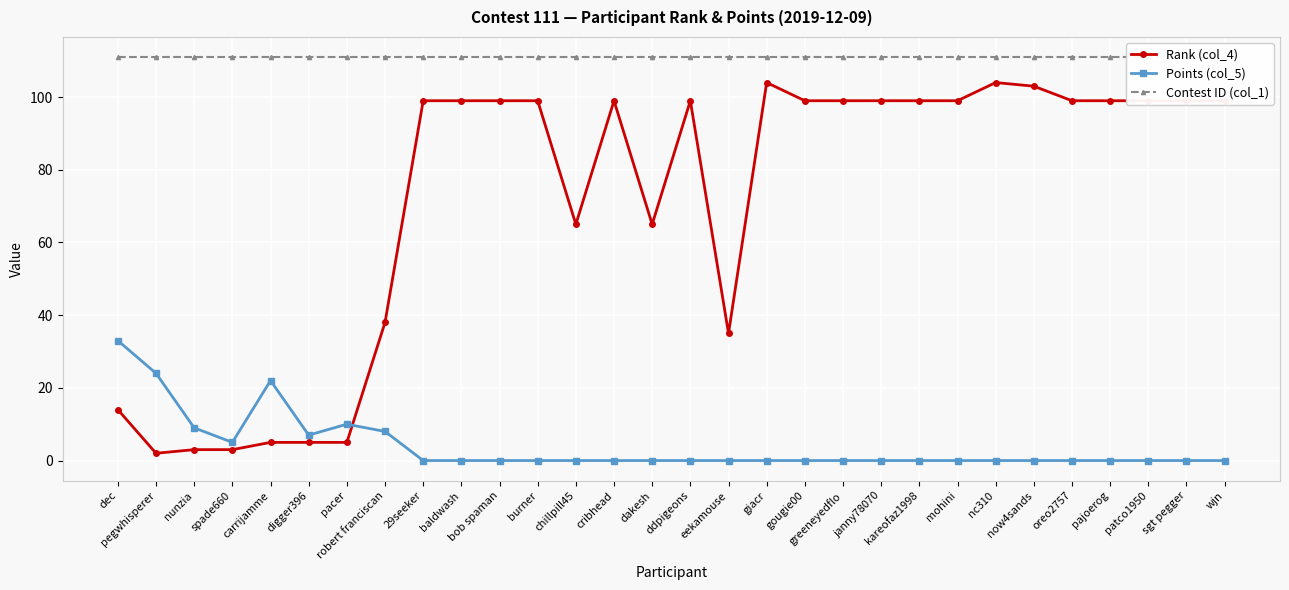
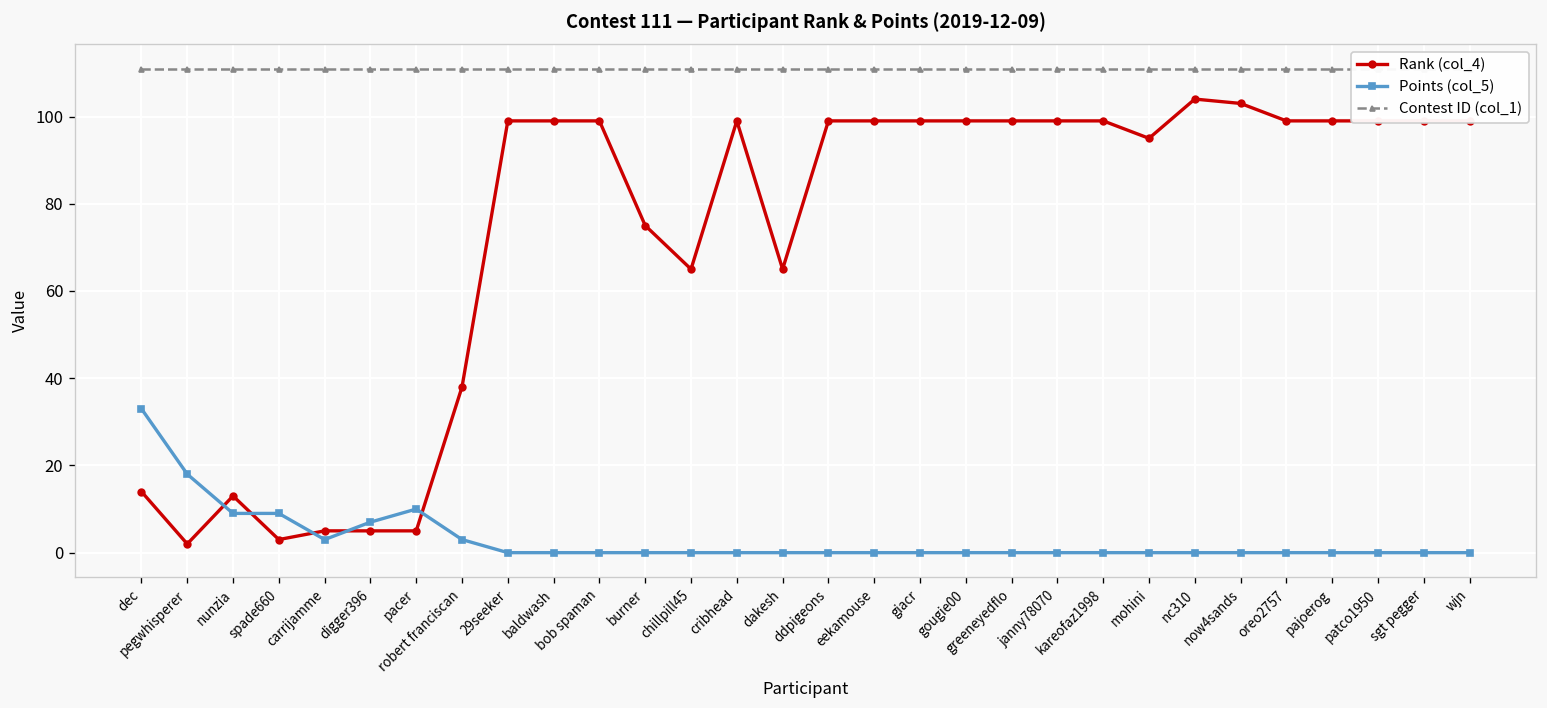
  {
    "Rank (col_4)": {
      "dec": 14,
      "pegwhisperer": 2,
-     "nunzia": 3,
+     "nunzia": 13,
      "spade660": 3,
      "carrijamme": 5,
      "digger396": 5,
      "pacer": 5,
      "robert franciscan": 38,
      "29seeker": 99,
      "baldwash": 99,
      "bob spaman": 99,
-     "burner": 99,
+     "burner": 75,
      "chillpill45": 65,
      "cribhead": 99,
      "dakesh": 65,
      "ddpigeons": 99,
-     "eekamouse": 35,
-     "giacr": 104,
+     "eekamouse": 99,
+     "giacr": 99,
      "gougie00": 99,
      "greeneyedflo": 99,
      "janny78070": 99,
      "kareofaz1998": 99,
-     "mohini": 99,
+     "mohini": 95,
      "nc310": 104,
      "now4sands": 103,
      "oreo2757": 99,
      "pajoerog": 99
    },
    "Points (col_5)": {
      "dec": 33,
-     "pegwhisperer": 24,
+     "pegwhisperer": 18,
      "nunzia": 9,
-     "spade660": 5,
-     "carrijamme": 22,
+     "spade660": 9,
+     "carrijamme": 3,
      "digger396": 7,
      "pacer": 10,
-     "robert franciscan": 8,
+     "robert franciscan": 3,
      "29seeker": 0,
      "baldwash": 0,
      "bob spaman": 0,
      "burner": 0,
      "chillpill45": 0,
      "cribhead": 0,
      "dakesh": 0,
      "ddpigeons": 0,
      "eekamouse": 0,
      "giacr": 0,
      "gougie00": 0,
      "greeneyedflo": 0,
      "janny78070": 0,
      "kareofaz1998": 0,
      "mohini": 0,
      "nc310": 0,
      "now4sands": 0,
      "oreo2757": 0,
      "pajoerog": 0,
      "patco1950": 0,
      "sgt pegger": 0,
      "wjn": 0
    },
    "Contest ID (col_1)": {
      "dec": 111,
      "pegwhisperer": 111,
      "nunzia": 111,
      "spade660": 111,
      "carrijamme": 111,
      "digger396": 111,
      "pacer": 111,
      "robert franciscan": 111,
      "29seeker": 111,
      "baldwash": 111,
      "bob spaman": 111,
      "burner": 111,
      "chillpill45": 111,
      "cribhead": 111,
      "dakesh": 111,
      "ddpigeons": 111,
      "eekamouse": 111,
      "giacr": 111,
      "gougie00": 111,
      "greeneyedflo": 111,
      "janny78070": 111,
      "kareofaz1998": 111,
      "mohini": 111,
      "nc310": 111,
      "now4sands": 111,
      "oreo2757": 111,
      "pajoerog": 111
    }
  }
